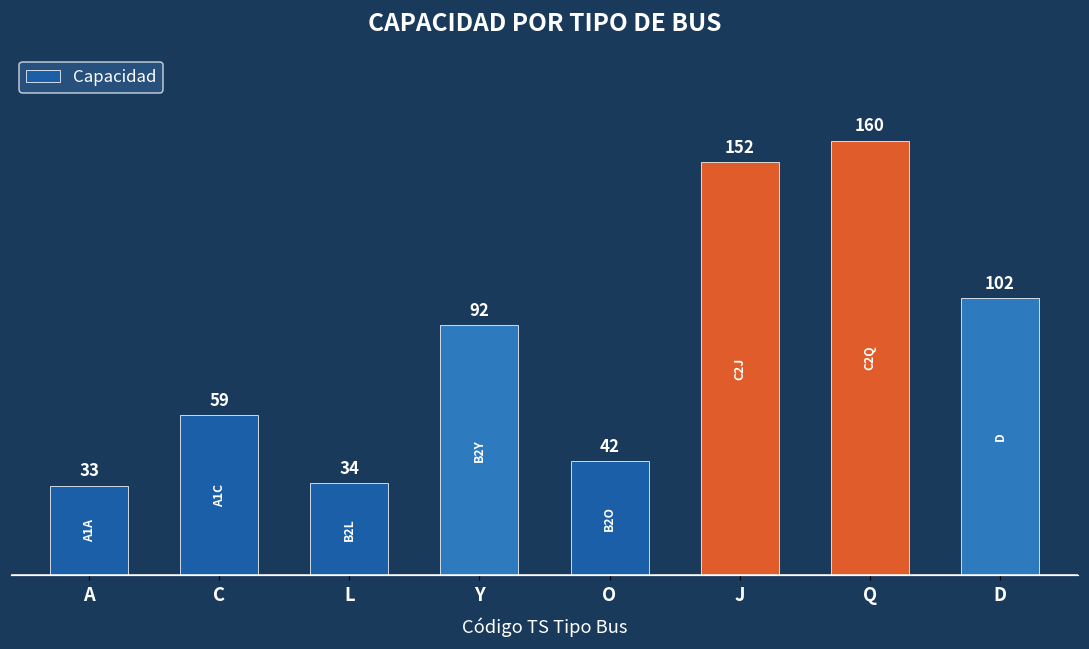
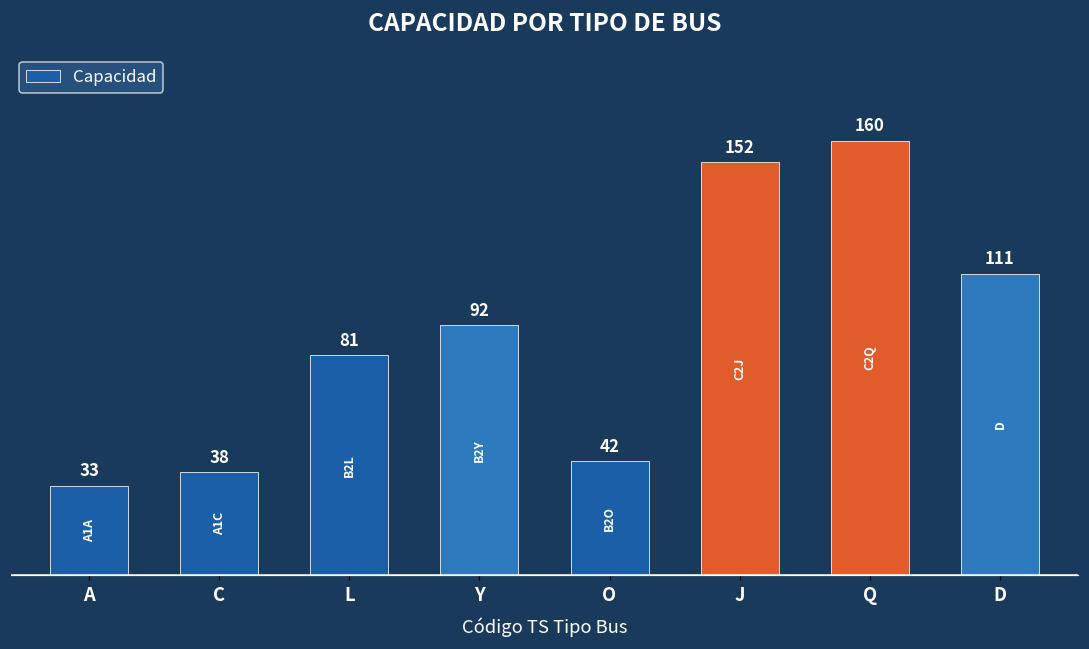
  {
    "A": 33,
-   "C": 59,
-   "L": 34,
+   "C": 38,
+   "L": 81,
    "Y": 92,
    "O": 42,
    "J": 152,
    "Q": 160,
-   "D": 102
+   "D": 111
  }
